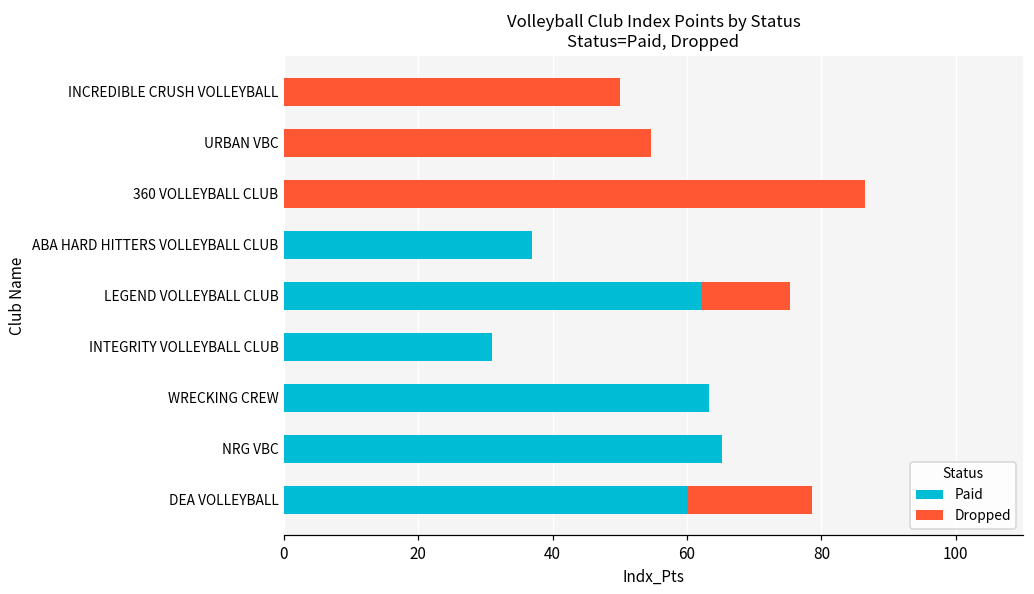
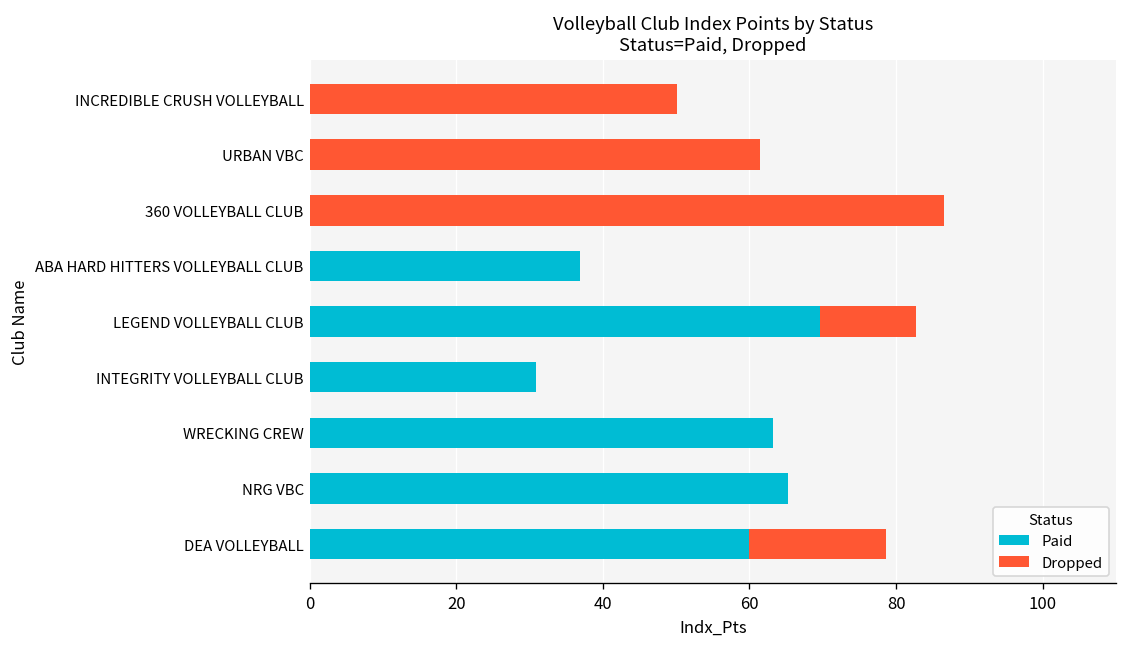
  {
    "Paid": {
      "INCREDIBLE CRUSH VOLLEYBALL": 0,
      "URBAN VBC": 0,
      "360 VOLLEYBALL CLUB": 0,
      "ABA HARD HITTERS VOLLEYBALL CLUB": 37,
-     "LEGEND VOLLEYBALL CLUB": 62,
+     "LEGEND VOLLEYBALL CLUB": 70,
      "INTEGRITY VOLLEYBALL CLUB": 31,
      "WRECKING CREW": 63,
      "NRG VBC": 65,
      "DEA VOLLEYBALL": 60
    },
    "Dropped": {
      "INCREDIBLE CRUSH VOLLEYBALL": 50,
-     "URBAN VBC": 55,
+     "URBAN VBC": 61,
      "360 VOLLEYBALL CLUB": 86,
      "ABA HARD HITTERS VOLLEYBALL CLUB": 0,
      "LEGEND VOLLEYBALL CLUB": 13,
      "INTEGRITY VOLLEYBALL CLUB": 0,
      "WRECKING CREW": 0,
      "NRG VBC": 0,
      "DEA VOLLEYBALL": 19
    }
  }
